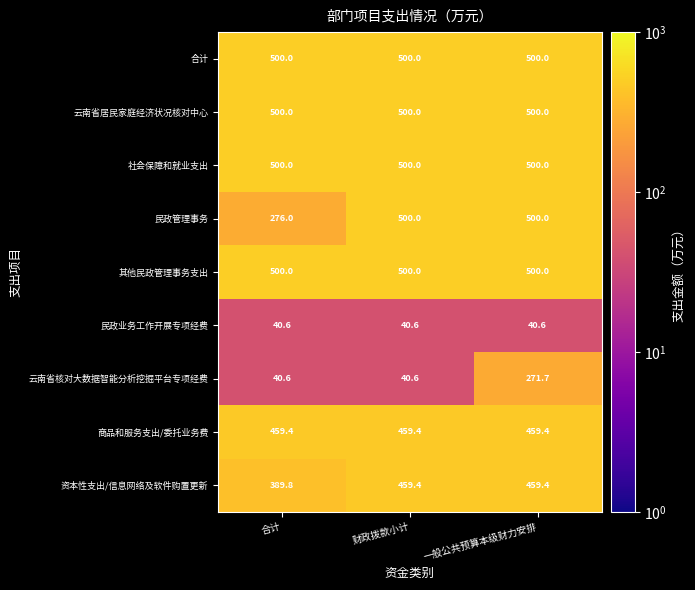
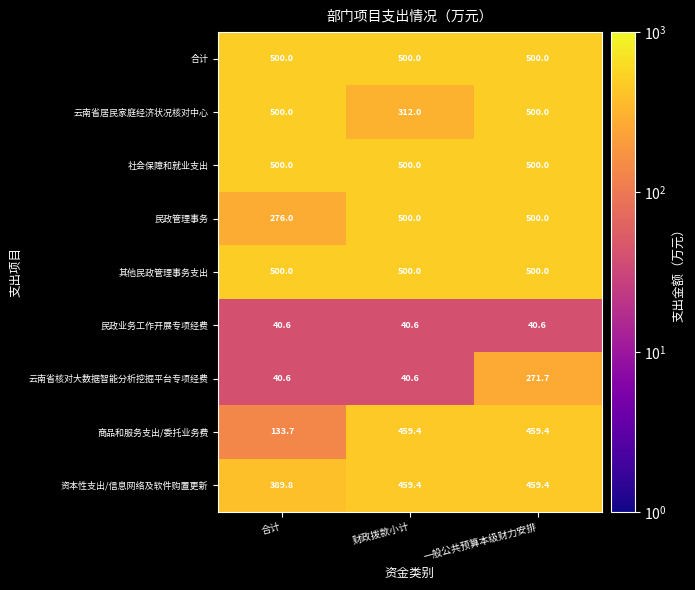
  {
    "合计": {
      "合计": 500.0,
      "财政拨款小计": 500.0,
      "一般公共预算本级财力安排": 500.0
    },
    "云南省居民家庭经济状况核对中心": {
      "合计": 500.0,
-     "财政拨款小计": 500.0,
+     "财政拨款小计": 312.0,
      "一般公共预算本级财力安排": 500.0
    },
    "社会保障和就业支出": {
      "合计": 500.0,
      "财政拨款小计": 500.0,
      "一般公共预算本级财力安排": 500.0
    },
    "民政管理事务": {
      "合计": 276.0,
      "财政拨款小计": 500.0,
      "一般公共预算本级财力安排": 500.0
    },
    "其他民政管理事务支出": {
      "合计": 500.0,
      "财政拨款小计": 500.0,
      "一般公共预算本级财力安排": 500.0
    },
    "民政业务工作开展专项经费": {
      "合计": 40.6,
      "财政拨款小计": 40.6,
      "一般公共预算本级财力安排": 40.6
    },
    "云南省核对大数据智能分析挖掘平台专项经费": {
      "合计": 40.6,
      "财政拨款小计": 40.6,
      "一般公共预算本级财力安排": 271.7
    },
    "商品和服务支出/委托业务费": {
-     "合计": 459.4,
+     "合计": 133.7,
      "财政拨款小计": 459.4,
      "一般公共预算本级财力安排": 459.4
    },
    "资本性支出/信息网络及软件购置更新": {
      "合计": 389.8,
      "财政拨款小计": 459.4,
      "一般公共预算本级财力安排": 459.4
    }
  }
